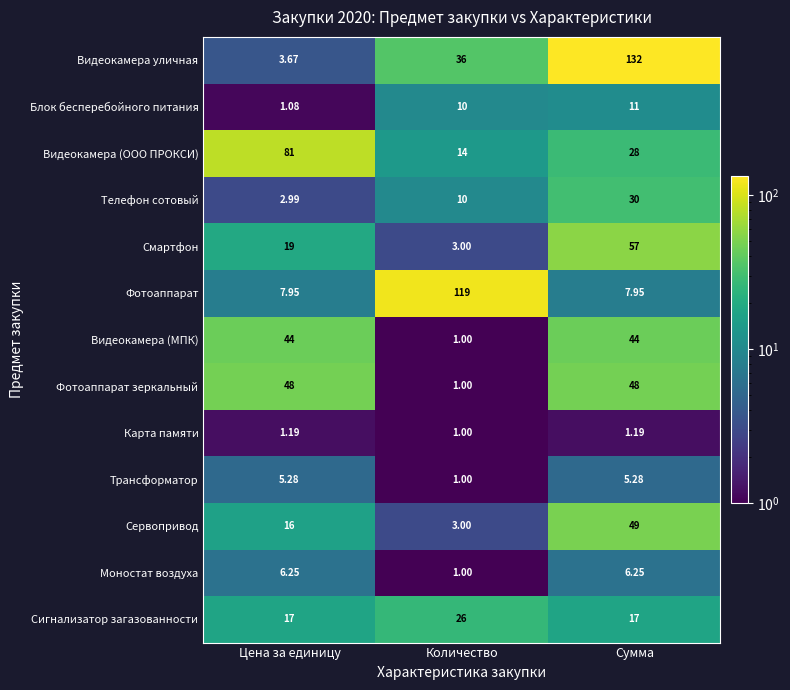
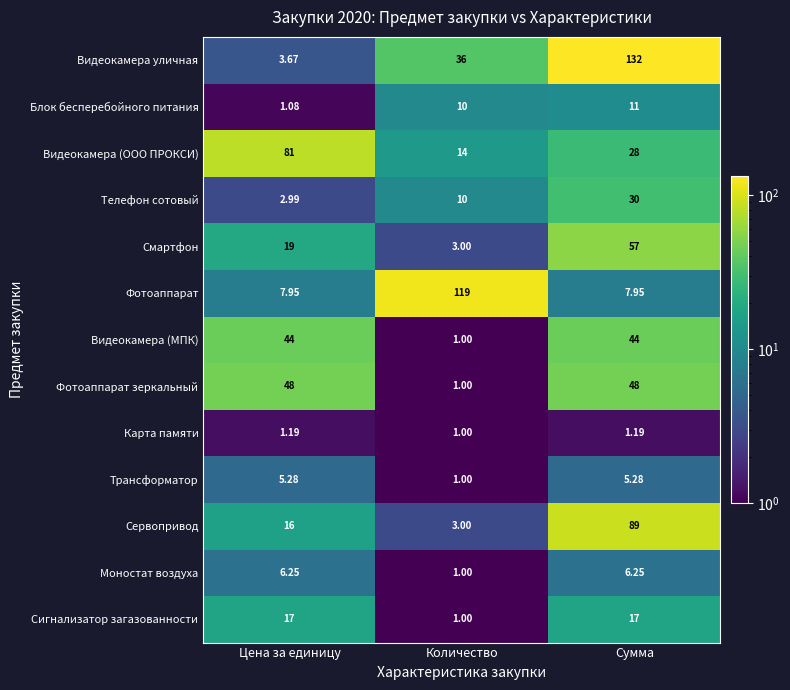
  {
    "Видеокамера уличная": {
      "Цена за единицу": 3.67,
      "Количество": 36,
      "Сумма": 132
    },
    "Блок бесперебойного питания": {
      "Цена за единицу": 1.08,
      "Количество": 10,
      "Сумма": 11
    },
    "Видеокамера (ООО ПРОКСИ)": {
      "Цена за единицу": 81,
      "Количество": 14,
      "Сумма": 28
    },
    "Телефон сотовый": {
      "Цена за единицу": 2.99,
      "Количество": 10,
      "Сумма": 30
    },
    "Смартфон": {
      "Цена за единицу": 19,
      "Количество": 3.00,
      "Сумма": 57
    },
    "Фотоаппарат": {
      "Цена за единицу": 7.95,
      "Количество": 119,
      "Сумма": 7.95
    },
    "Видеокамера (МПК)": {
      "Цена за единицу": 44,
      "Количество": 1.00,
      "Сумма": 44
    },
    "Фотоаппарат зеркальный": {
      "Цена за единицу": 48,
      "Количество": 1.00,
      "Сумма": 48
    },
    "Карта памяти": {
      "Цена за единицу": 1.19,
      "Количество": 1.00,
      "Сумма": 1.19
    },
    "Трансформатор": {
      "Цена за единицу": 5.28,
      "Количество": 1.00,
      "Сумма": 5.28
    },
    "Cервопривод": {
      "Цена за единицу": 16,
      "Количество": 3.00,
-     "Сумма": 49
+     "Сумма": 89
    },
    "Моностат воздуха": {
      "Цена за единицу": 6.25,
      "Количество": 1.00,
      "Сумма": 6.25
    },
    "Сигнализатор загазованности": {
      "Цена за единицу": 17,
-     "Количество": 26,
+     "Количество": 1.00,
      "Сумма": 17
    }
  }
